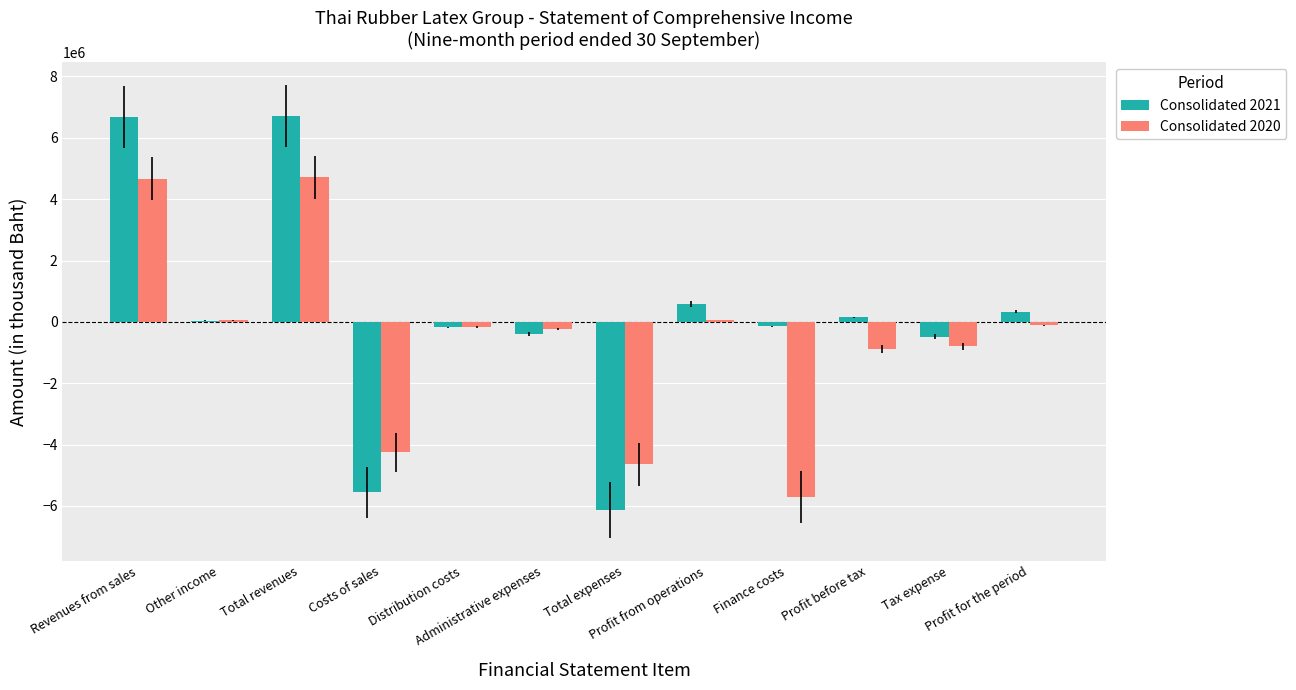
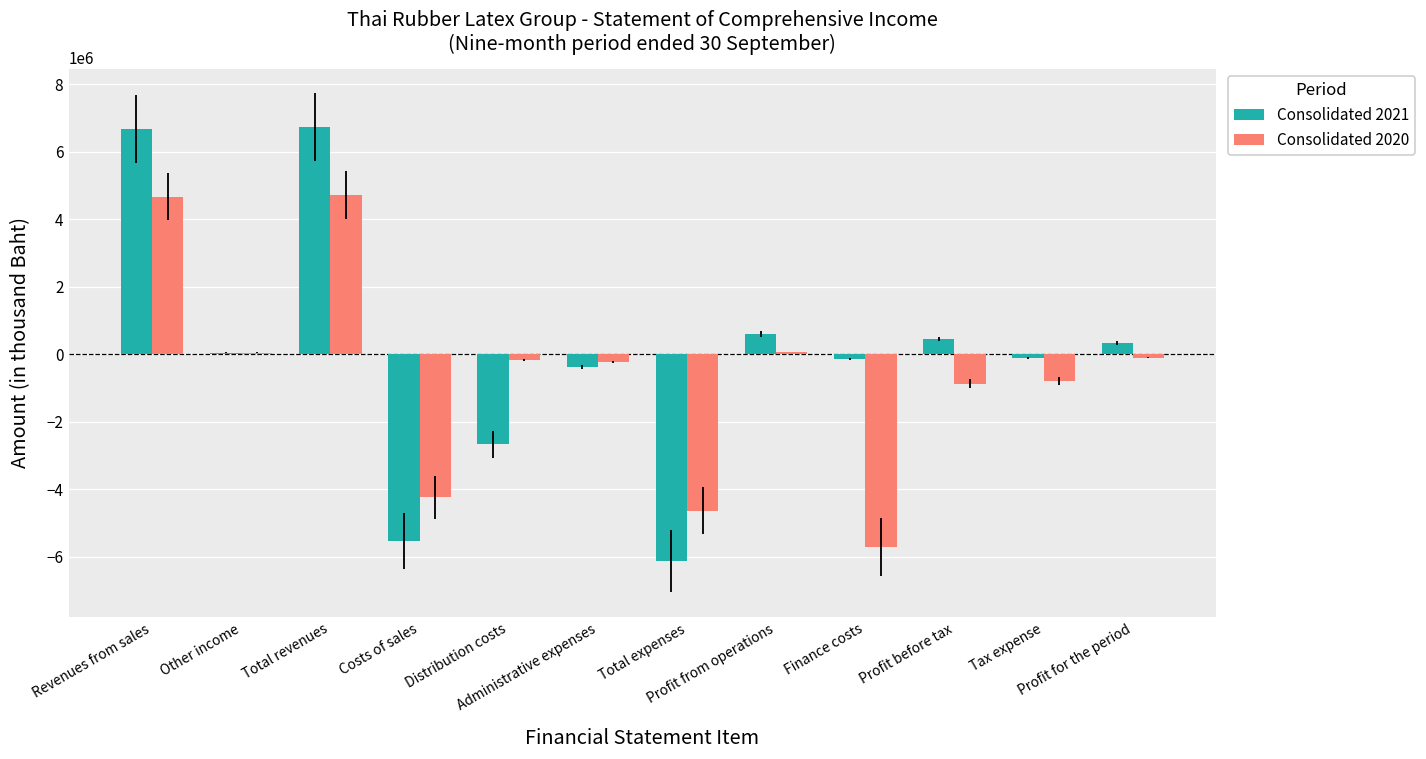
  {
    "Consolidated 2021": {
      "Revenues from sales": 6700000,
      "Total revenues": 6700000,
      "Costs of sales": -5500000,
-     "Distribution costs": -200000,
+     "Distribution costs": -2700000,
      "Administrative expenses": -400000,
      "Total expenses": -6100000,
      "Profit from operations": 600000,
      "Finance costs": -100000,
-     "Profit before tax": 100000,
-     "Tax expense": -500000,
+     "Profit before tax": 400000,
+     "Tax expense": -100000,
      "Profit for the period": 300000
    },
    "Consolidated 2020": {
      "Revenues from sales": 4700000,
      "Total revenues": 4700000,
      "Costs of sales": -4200000,
      "Distribution costs": -200000,
      "Administrative expenses": -200000,
      "Total expenses": -4600000,
      "Finance costs": -5700000,
      "Profit before tax": -900000,
      "Tax expense": -800000,
      "Profit for the period": -100000
    }
  }
